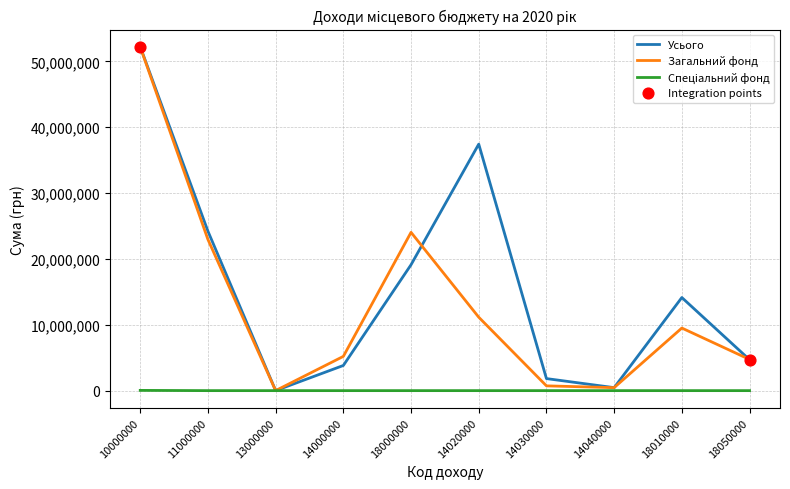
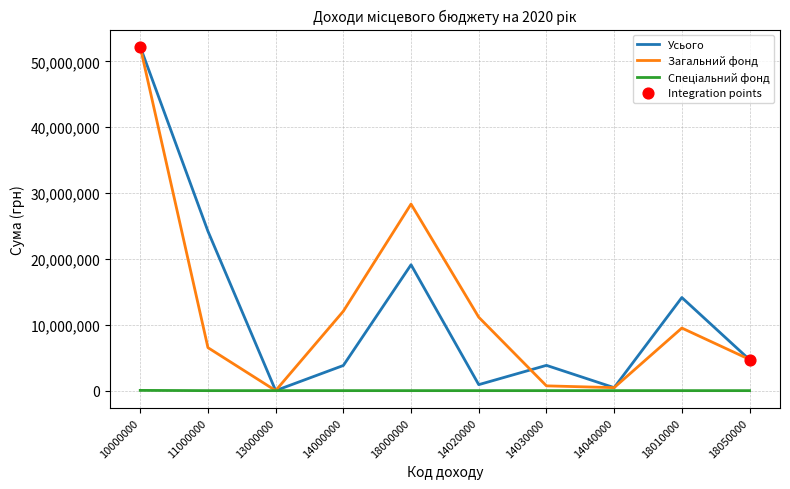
  {
    "Усього": {
      "11000000": "24,000,000",
      "14000000": "4,000,000",
      "18000000": "19,000,000",
-     "14020000": "37,000,000",
-     "14030000": "2,000,000",
+     "14020000": "1,000,000",
+     "14030000": "4,000,000",
      "18010000": "14,000,000"
    },
    "Загальний фонд": {
-     "11000000": "23,000,000",
-     "14000000": "5,000,000",
-     "18000000": "24,000,000",
+     "11000000": "7,000,000",
+     "14000000": "12,000,000",
+     "18000000": "28,000,000",
      "14020000": "11,000,000",
      "14030000": "1,000,000",
      "18010000": "10,000,000"
    },
    "Спеціальний фонд": {
      "10000000": "0",
      "11000000": "0",
      "14000000": "0",
      "18000000": "0",
      "14020000": "0",
      "14030000": "0",
      "14040000": "0",
      "18010000": "0",
      "18050000": "0"
    }
  }
